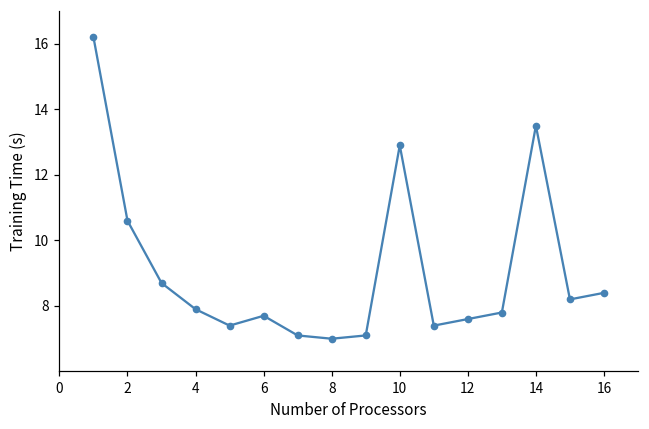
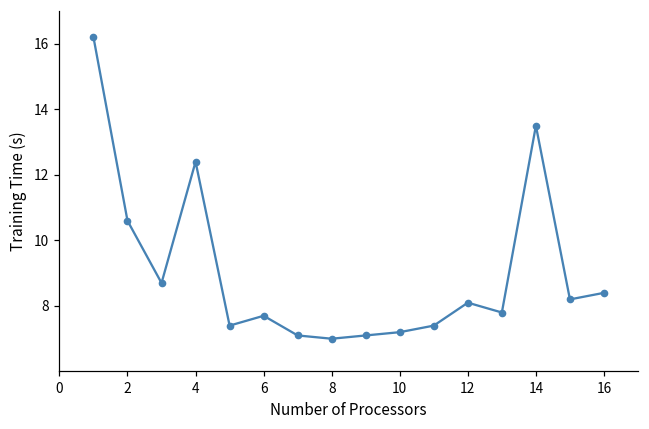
  {
    "2": 10.6,
-   "4": 7.9,
+   "4": 12.4,
    "6": 7.7,
    "8": 7.0,
-   "10": 12.9,
-   "12": 7.6,
+   "10": 7.2,
+   "12": 8.1,
    "14": 13.5,
    "16": 8.4
  }
